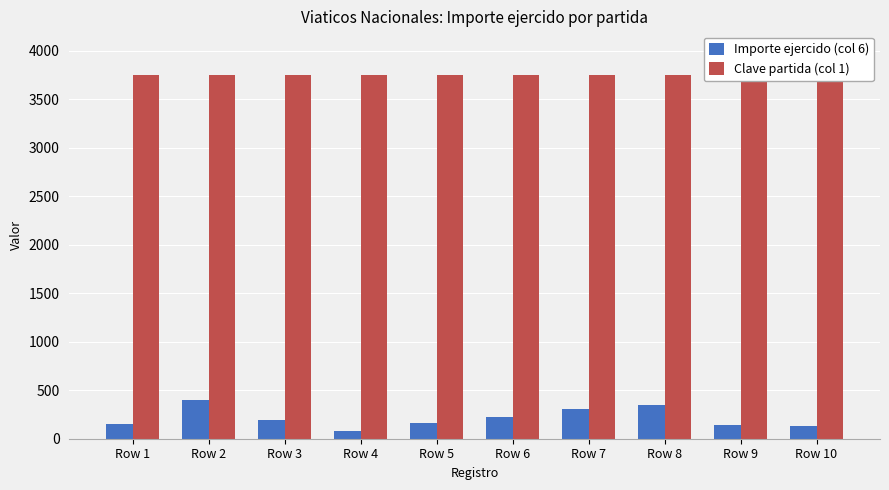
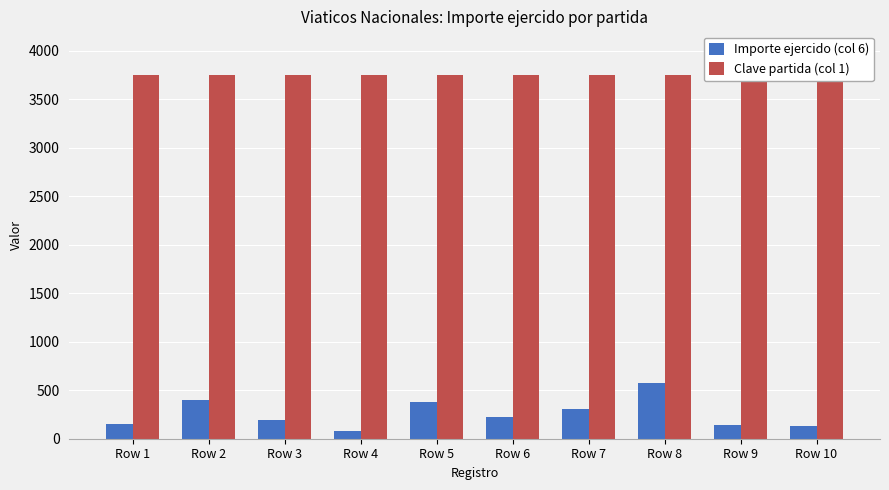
  {
    "Importe ejercido (col 6)": {
      "Row 1": 100,
      "Row 2": 400,
      "Row 3": 200,
      "Row 4": 100,
-     "Row 5": 200,
+     "Row 5": 400,
      "Row 6": 200,
      "Row 7": 300,
-     "Row 8": 300,
+     "Row 8": 600,
      "Row 9": 100,
      "Row 10": 100
    },
    "Clave partida (col 1)": {
      "Row 1": 3800,
      "Row 2": 3800,
      "Row 3": 3800,
      "Row 4": 3800,
      "Row 5": 3800,
      "Row 6": 3800,
      "Row 7": 3800,
      "Row 8": 3800
    }
  }
